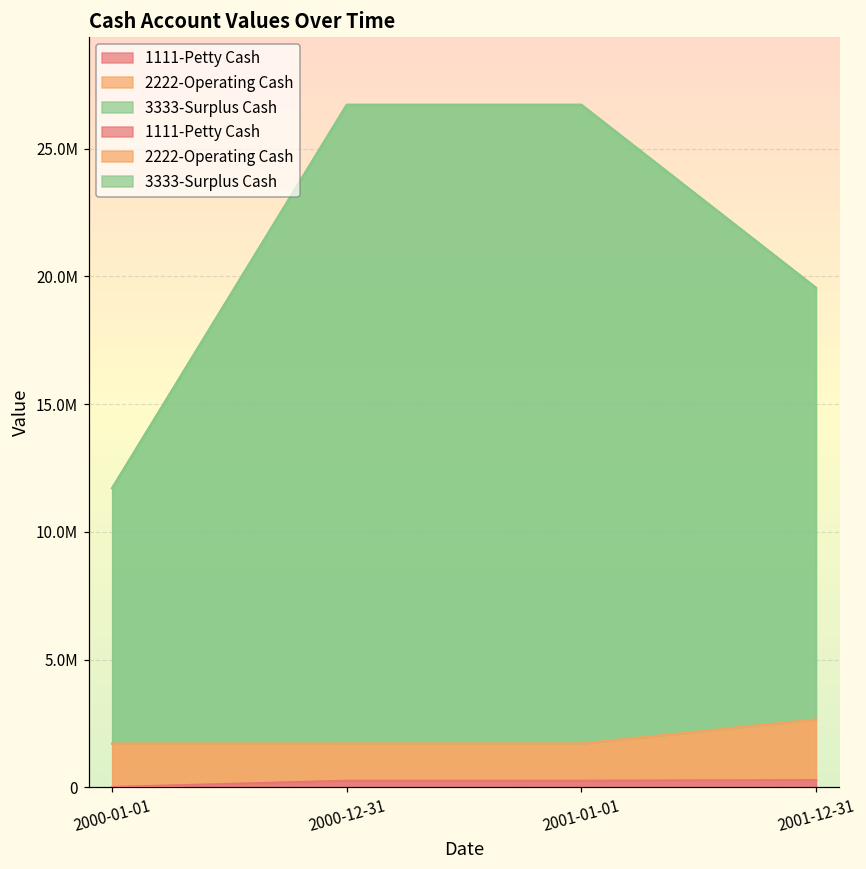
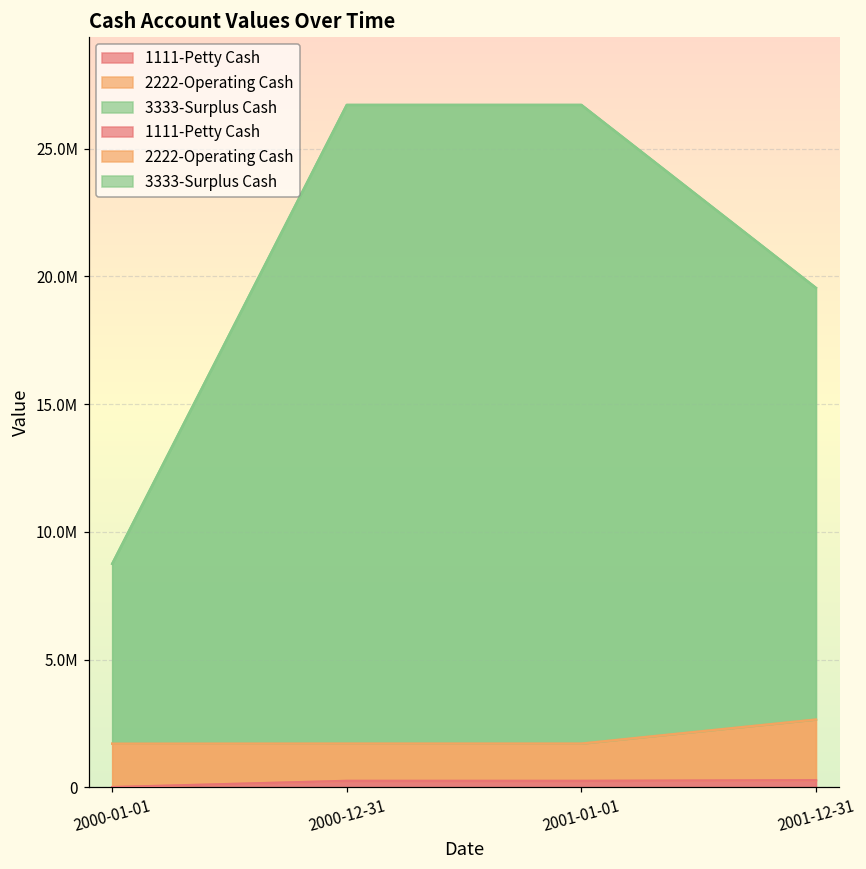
  {
    "3333-Surplus Cash": {
-     "2000-01-01": 10000000,
+     "2000-01-01": 7000000,
      "2000-12-31": 25000000,
      "2001-01-01": 25000000,
      "2001-12-31": 16900000
    }
  }
